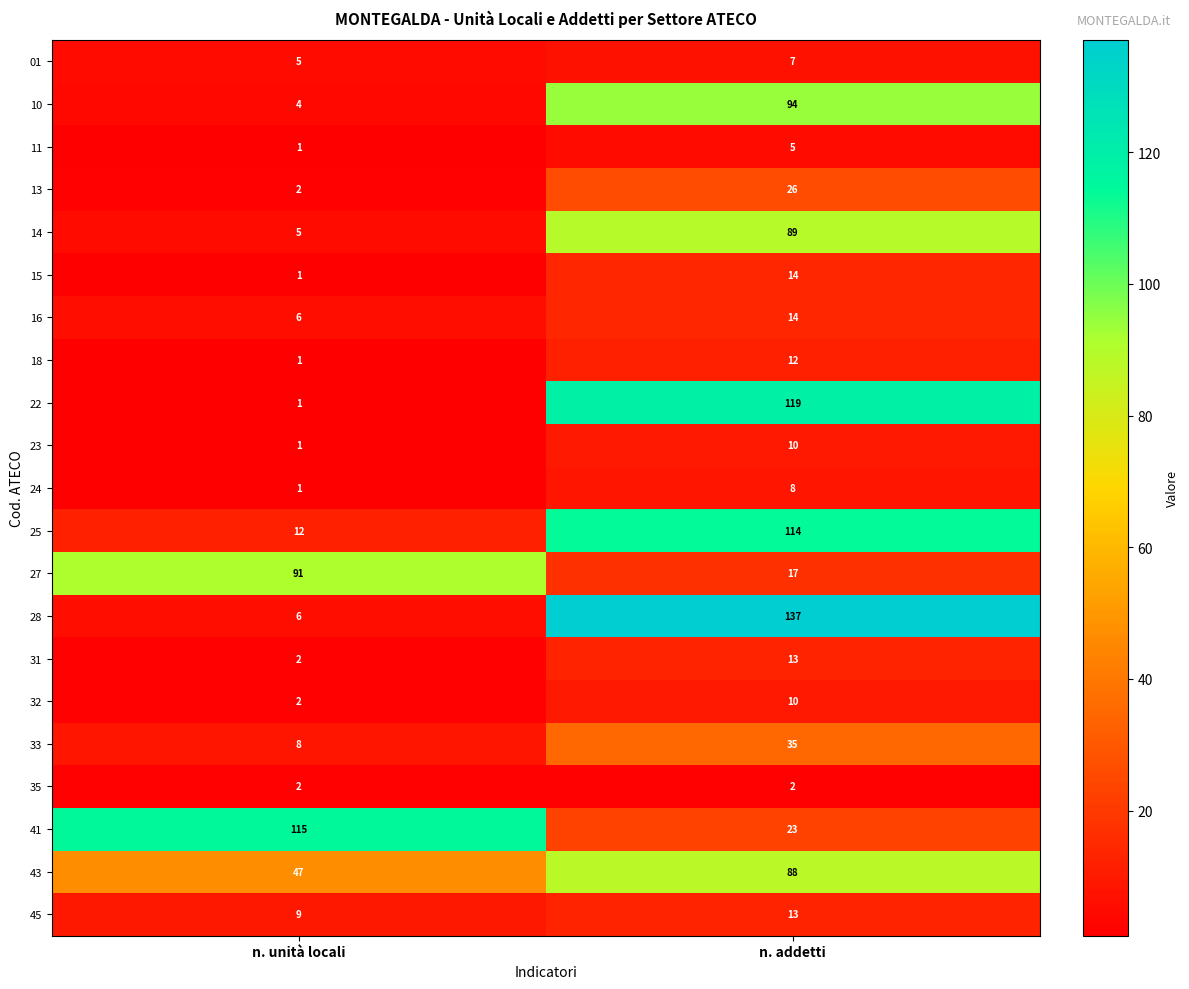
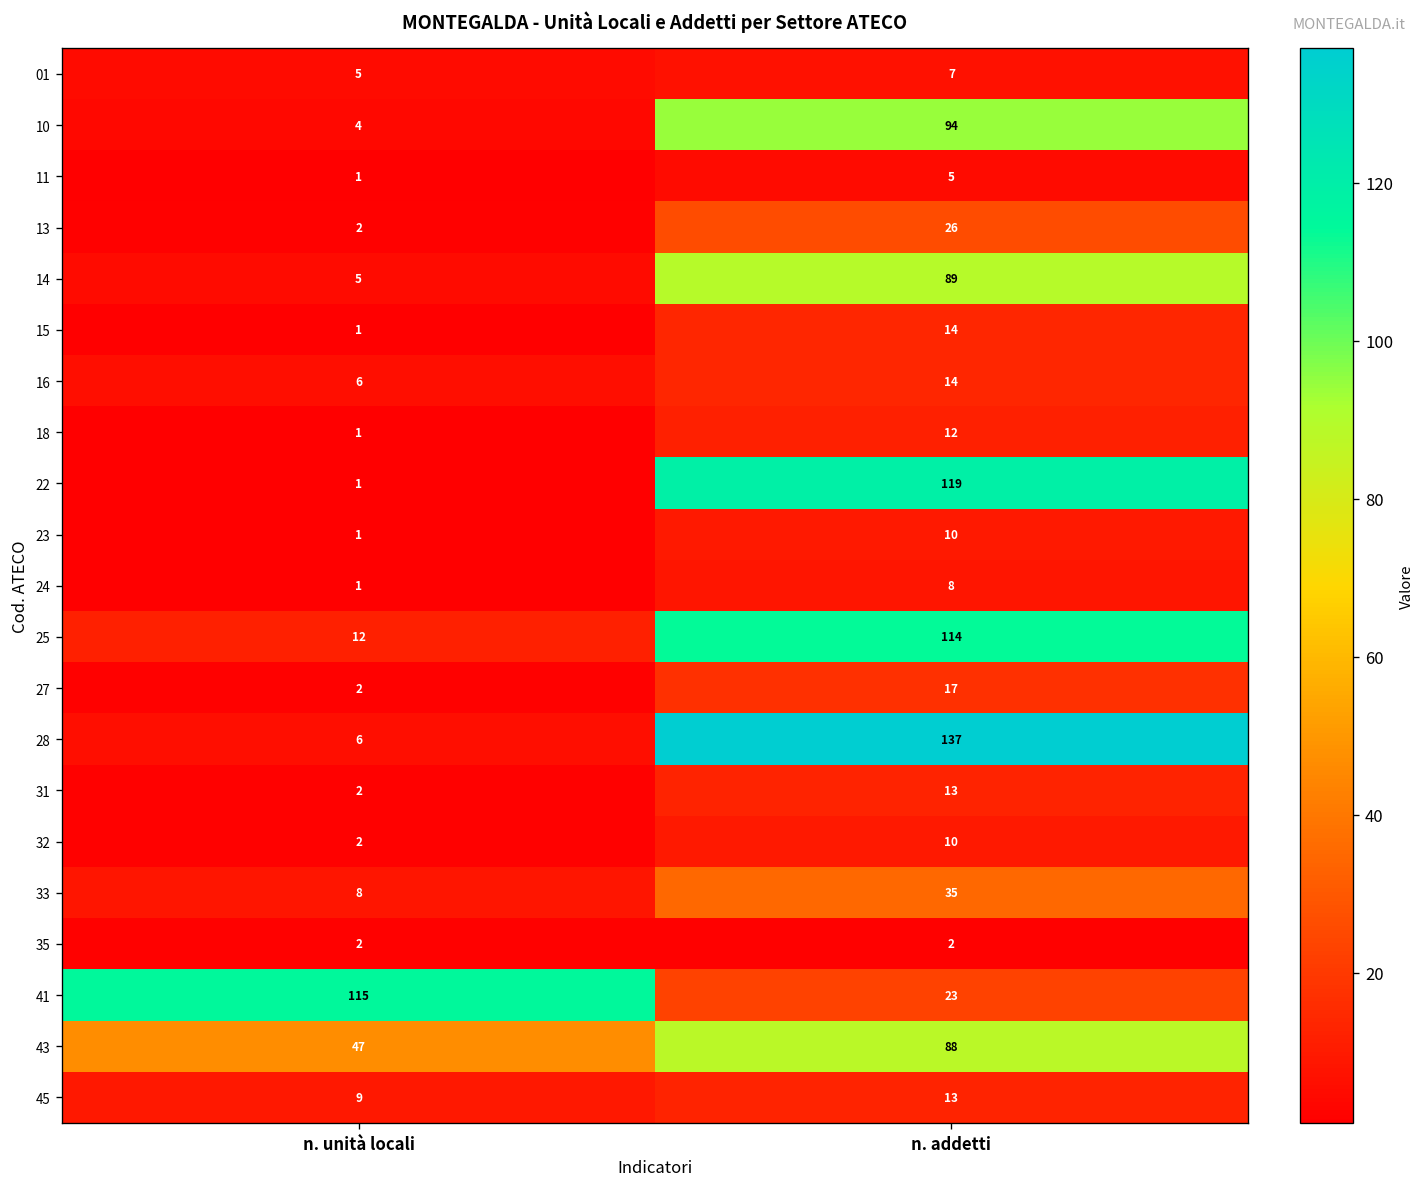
  {
    "01": {
      "n. unità locali": 5,
      "n. addetti": 7
    },
    "10": {
      "n. unità locali": 4,
      "n. addetti": 94
    },
    "11": {
      "n. unità locali": 1,
      "n. addetti": 5
    },
    "13": {
      "n. unità locali": 2,
      "n. addetti": 26
    },
    "14": {
      "n. unità locali": 5,
      "n. addetti": 89
    },
    "15": {
      "n. unità locali": 1,
      "n. addetti": 14
    },
    "16": {
      "n. unità locali": 6,
      "n. addetti": 14
    },
    "18": {
      "n. unità locali": 1,
      "n. addetti": 12
    },
    "22": {
      "n. unità locali": 1,
      "n. addetti": 119
    },
    "23": {
      "n. unità locali": 1,
      "n. addetti": 10
    },
    "24": {
      "n. unità locali": 1,
      "n. addetti": 8
    },
    "25": {
      "n. unità locali": 12,
      "n. addetti": 114
    },
    "27": {
-     "n. unità locali": 91,
+     "n. unità locali": 2,
      "n. addetti": 17
    },
    "28": {
      "n. unità locali": 6,
      "n. addetti": 137
    },
    "31": {
      "n. unità locali": 2,
      "n. addetti": 13
    },
    "32": {
      "n. unità locali": 2,
      "n. addetti": 10
    },
    "33": {
      "n. unità locali": 8,
      "n. addetti": 35
    },
    "35": {
      "n. unità locali": 2,
      "n. addetti": 2
    },
    "41": {
      "n. unità locali": 115,
      "n. addetti": 23
    },
    "43": {
      "n. unità locali": 47,
      "n. addetti": 88
    },
    "45": {
      "n. unità locali": 9,
      "n. addetti": 13
    }
  }
